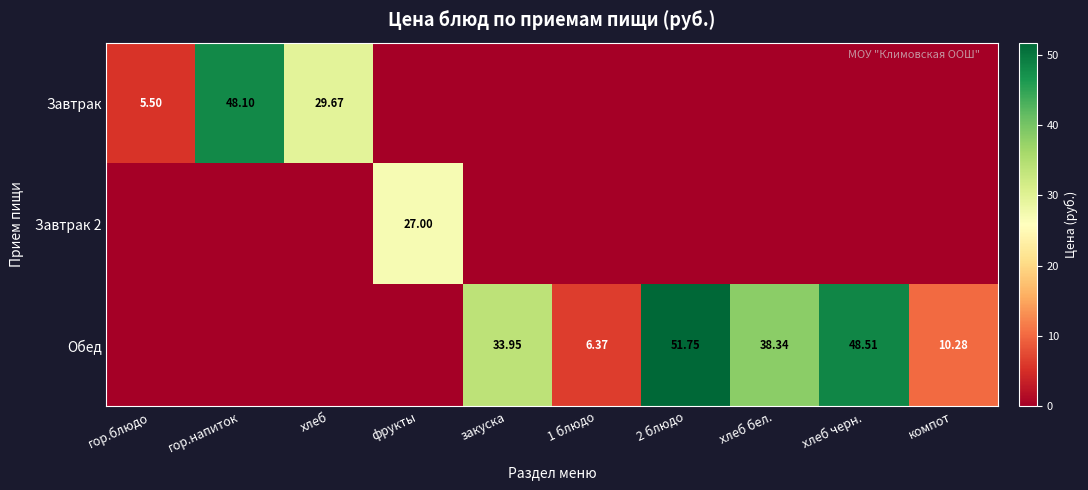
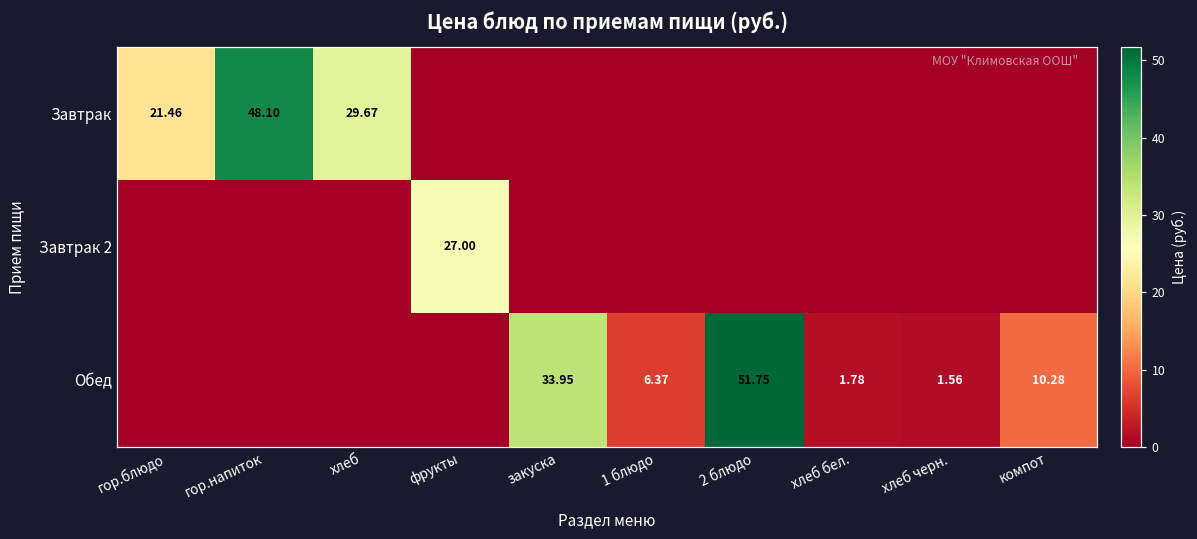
  {
    "Завтрак": {
-     "гор.блюдо": 5.50,
+     "гор.блюдо": 21.46,
      "гор.напиток": 48.10,
      "хлеб": 29.67
    },
    "Завтрак 2": {
      "фрукты": 27.00
    },
    "Обед": {
      "закуска": 33.95,
      "1 блюдо": 6.37,
      "2 блюдо": 51.75,
-     "хлеб бел.": 38.34,
-     "хлеб черн.": 48.51,
+     "хлеб бел.": 1.78,
+     "хлеб черн.": 1.56,
      "компот": 10.28
    }
  }
